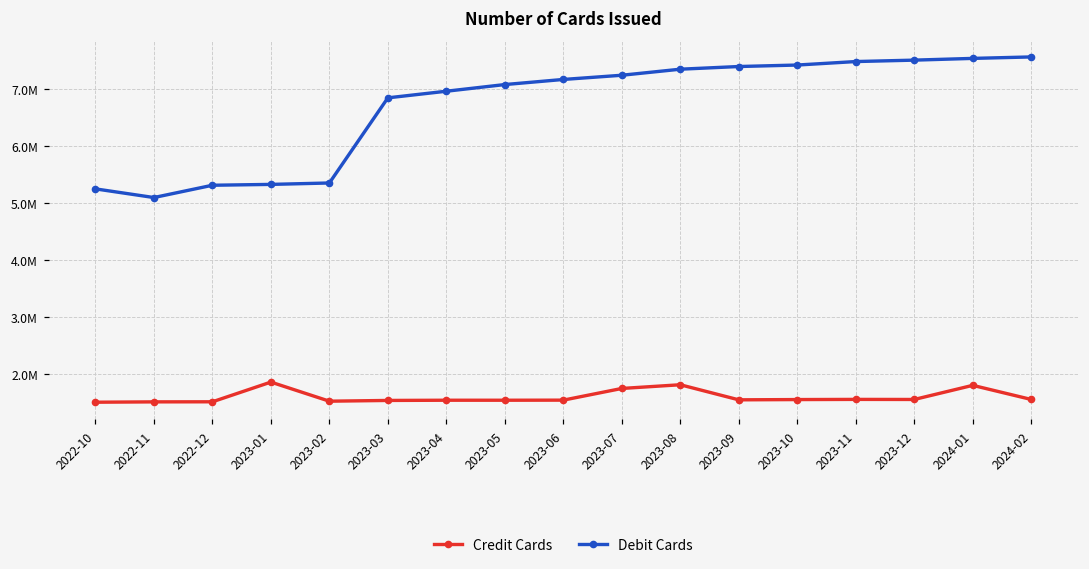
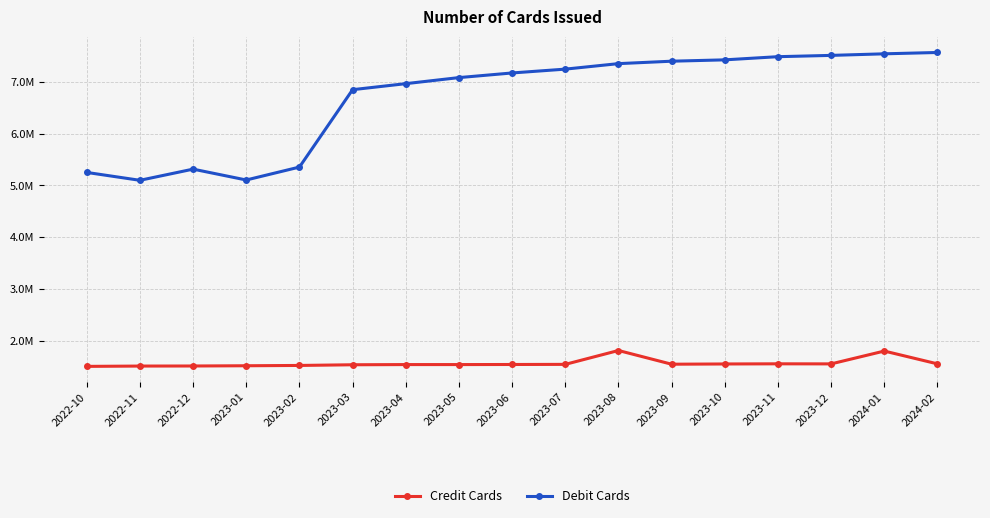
  {
    "Credit Cards": {
      "2022-10": 1500000,
      "2022-11": 1500000,
      "2022-12": 1500000,
-     "2023-01": 1900000,
+     "2023-01": 1500000,
      "2023-02": 1500000,
      "2023-03": 1500000,
      "2023-04": 1500000,
      "2023-05": 1500000,
      "2023-06": 1500000,
-     "2023-07": 1700000,
+     "2023-07": 1500000,
      "2023-08": 1800000,
      "2023-09": 1500000,
      "2023-10": 1500000,
      "2023-11": 1600000,
      "2023-12": 1600000,
      "2024-01": 1800000,
      "2024-02": 1600000
    },
    "Debit Cards": {
      "2022-10": 5300000,
      "2022-11": 5100000,
      "2022-12": 5300000,
-     "2023-01": 5300000,
+     "2023-01": 5100000,
      "2023-02": 5400000,
      "2023-03": 6900000,
      "2023-04": 7000000,
      "2023-05": 7100000,
      "2023-06": 7200000,
      "2023-07": 7200000,
      "2023-08": 7400000,
      "2023-09": 7400000,
      "2023-10": 7400000,
      "2023-11": 7500000,
      "2023-12": 7500000,
      "2024-01": 7500000,
      "2024-02": 7600000
    }
  }
